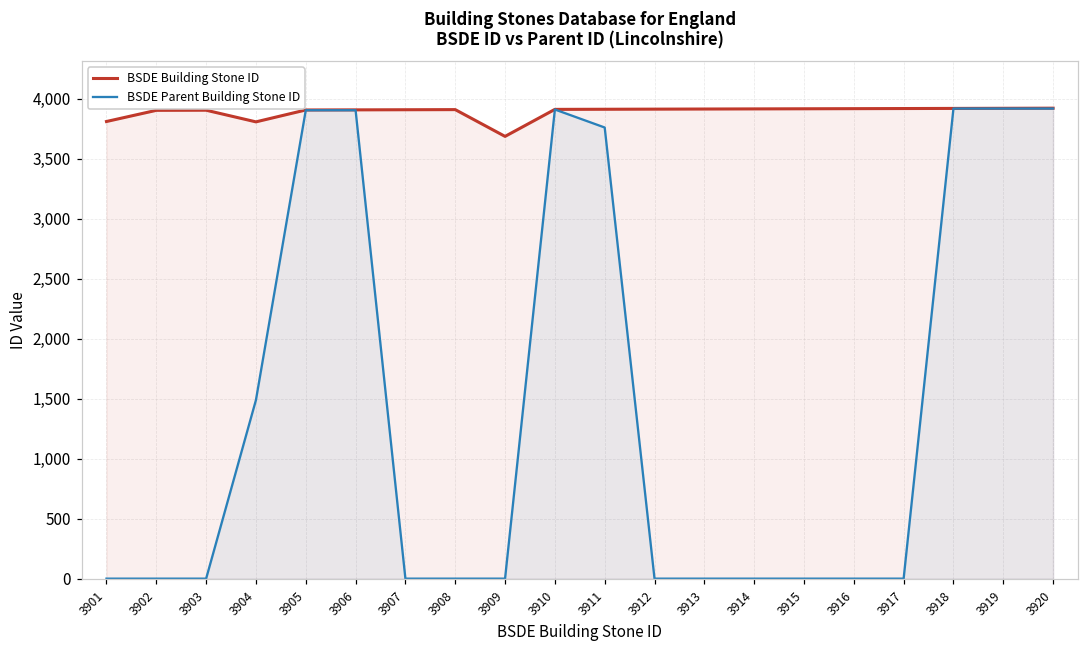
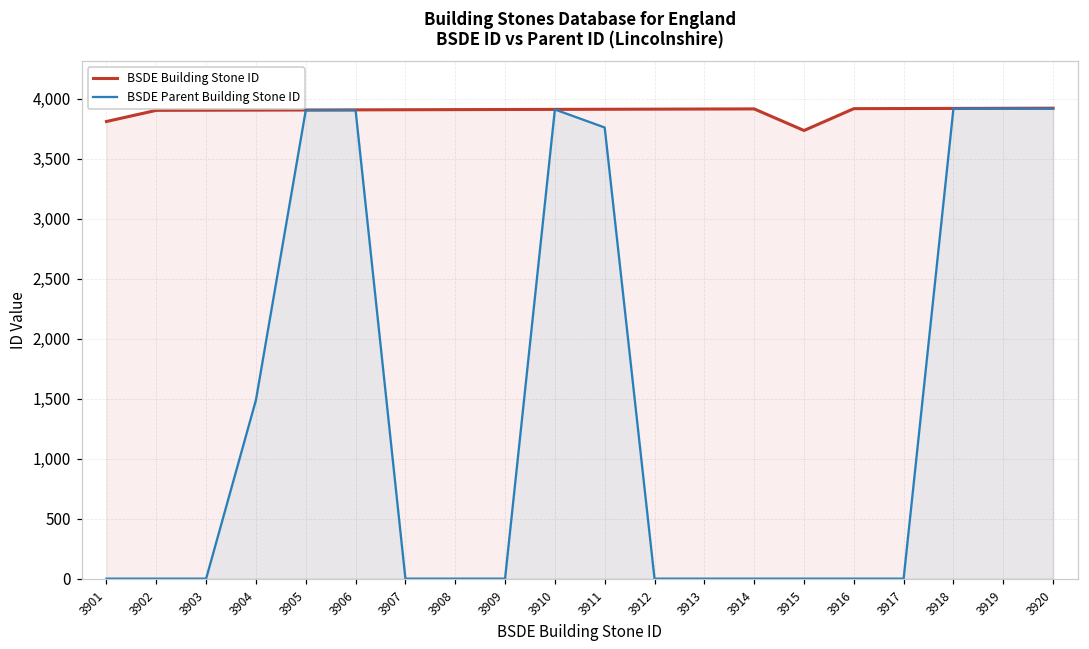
  {
    "BSDE Building Stone ID": {
      "3901": "3,810",
      "3902": "3,900",
      "3903": "3,900",
-     "3904": "3,810",
+     "3904": "3,900",
      "3907": "3,910",
      "3908": "3,910",
-     "3909": "3,690",
+     "3909": "3,910",
      "3911": "3,910",
      "3912": "3,910",
      "3913": "3,910",
      "3914": "3,910",
-     "3915": "3,920",
+     "3915": "3,730",
      "3916": "3,920",
      "3917": "3,920"
    },
    "BSDE Parent Building Stone ID": {
      "3901": "0",
      "3902": "0",
      "3903": "0",
      "3904": "1,490",
      "3907": "0",
      "3908": "0",
      "3909": "0",
      "3911": "3,760",
      "3912": "0",
      "3913": "0",
      "3914": "0",
      "3915": "0",
      "3916": "0",
      "3917": "0"
    }
  }
